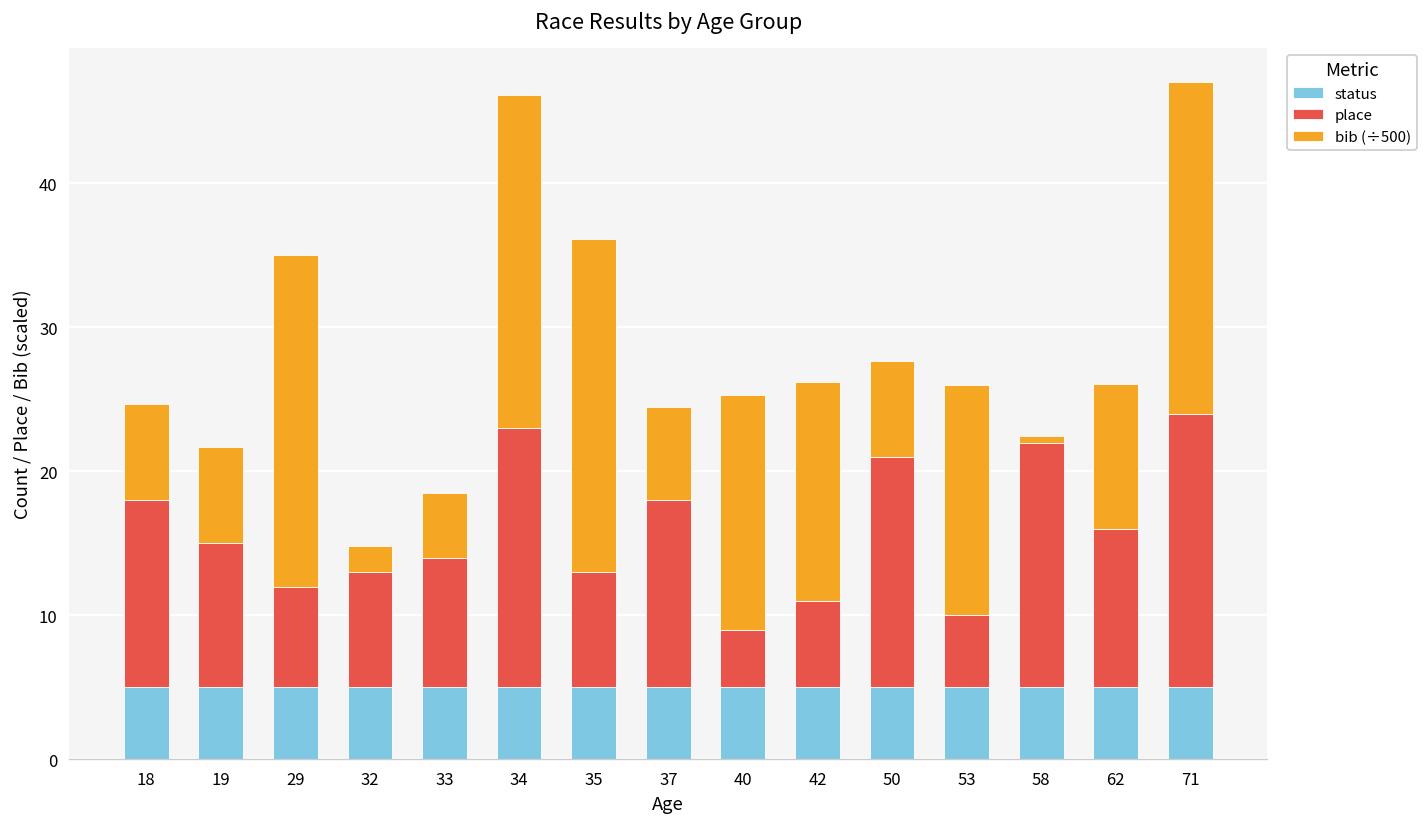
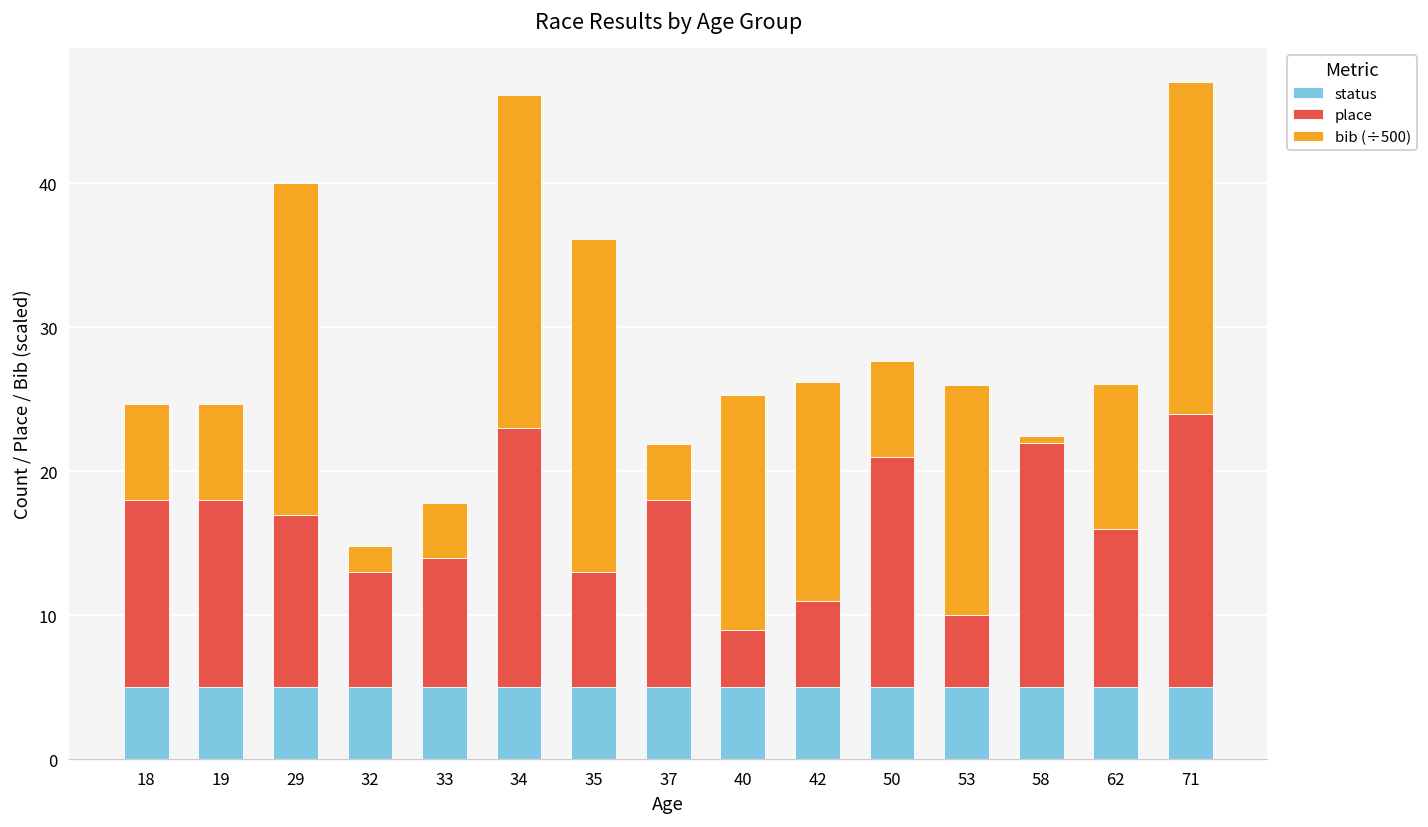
  {
    "status": {
      "18": 5.0,
      "19": 5.0,
      "29": 5.0,
      "32": 5.0,
      "33": 5.0,
      "34": 5.0,
      "35": 5.0,
      "37": 5.0,
      "40": 5.0,
      "42": 5.0,
      "50": 5.0,
      "53": 5.0,
      "58": 5.0,
      "62": 5.0,
      "71": 5.0
    },
    "place": {
      "18": 13,
-     "19": 10,
-     "29": 7,
+     "19": 13,
+     "29": 12,
      "32": 8,
      "33": 9,
      "34": 18,
      "35": 8,
      "37": 13,
      "40": 4,
      "42": 6,
      "50": 16,
      "53": 5,
      "58": 17,
      "62": 11,
      "71": 19
    },
    "bib (÷500)": {
      "18": 6.7,
      "19": 6.7,
      "29": 23.0,
      "32": 1.8,
-     "33": 4.5,
+     "33": 3.8,
      "34": 23.1,
      "35": 23.1,
-     "37": 6.4,
+     "37": 3.9,
      "40": 16.3,
      "42": 15.2,
      "50": 6.7,
      "53": 16.0,
      "58": 0.4,
      "62": 10.1,
      "71": 23.0
    }
  }
